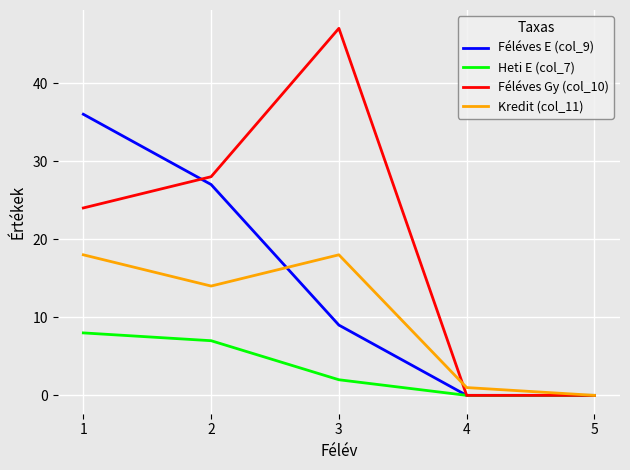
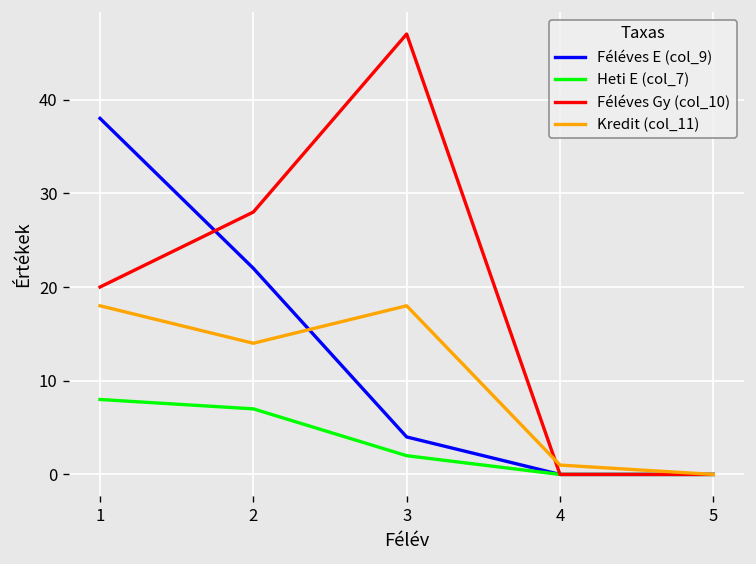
  {
    "Féléves E (col_9)": {
-     "1": 36,
-     "2": 27,
-     "3": 9
+     "1": 38,
+     "2": 22,
+     "3": 4
    },
    "Heti E (col_7)": {
      "1": 8,
      "2": 7,
      "3": 2
    },
    "Féléves Gy (col_10)": {
-     "1": 24,
+     "1": 20,
      "2": 28,
      "3": 47
    },
    "Kredit (col_11)": {
      "1": 18,
      "2": 14,
      "3": 18,
      "4": 1
    }
  }
